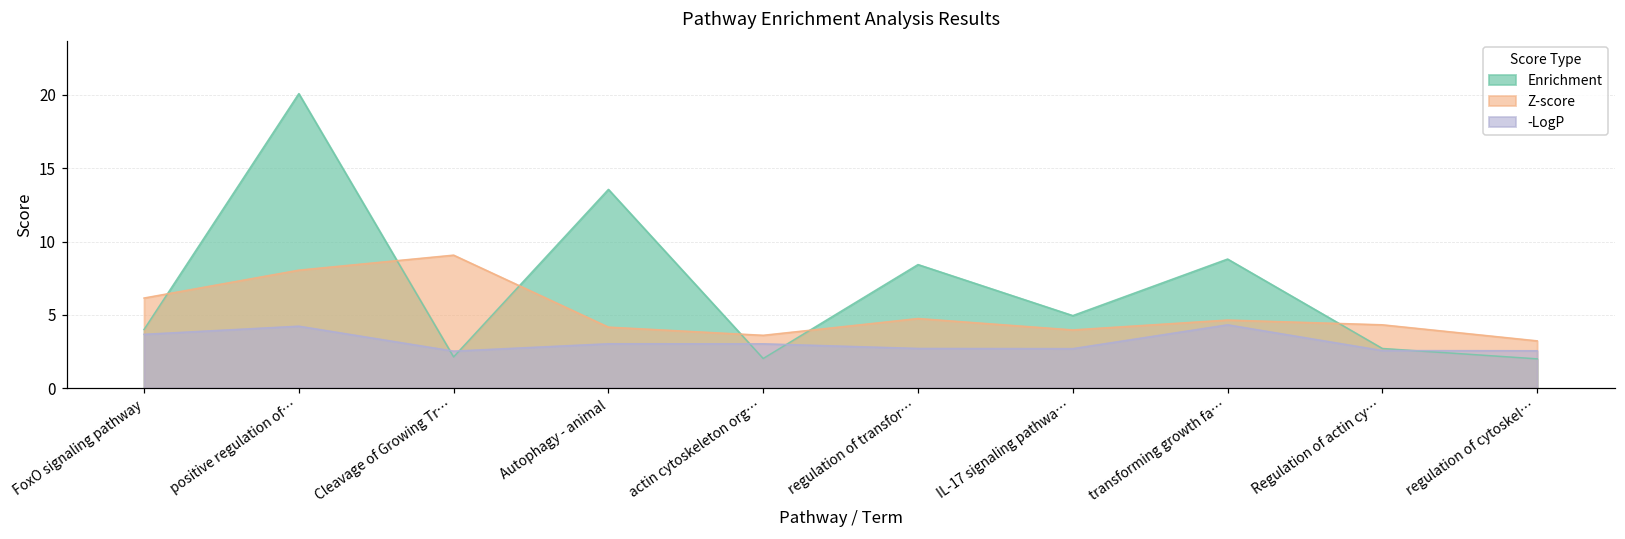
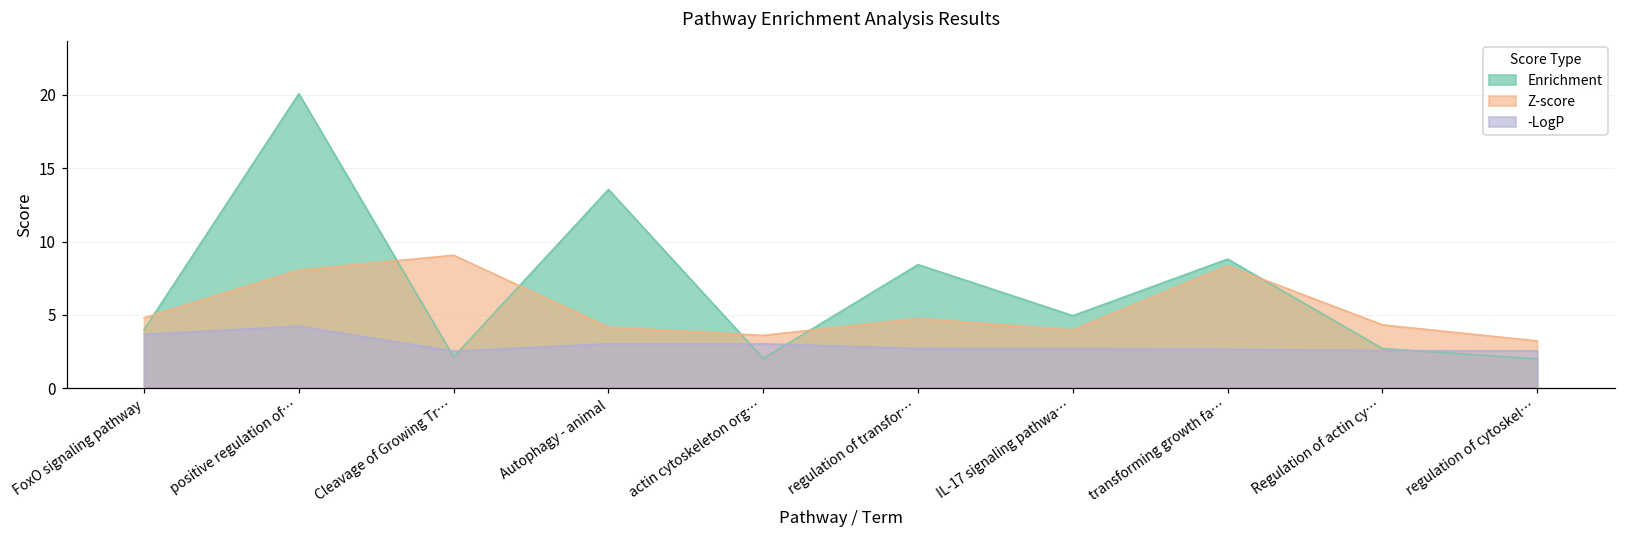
  {
    "Enrichment": {
      "FoxO signaling pathway": 4.0,
      "positive regulation of…": 20.1,
      "Cleavage of Growing Tr…": 2.1,
      "Autophagy - animal": 13.6,
      "actin cytoskeleton org…": 2.0,
      "regulation of transfor…": 8.4,
      "IL-17 signaling pathwa…": 4.9,
      "transforming growth fa…": 8.8,
      "regulation of cytoskel…": 2.0
    },
    "Z-score": {
-     "FoxO signaling pathway": 6.1,
+     "FoxO signaling pathway": 4.8,
      "positive regulation of…": 8.1,
      "Cleavage of Growing Tr…": 9.1,
      "Autophagy - animal": 4.2,
      "actin cytoskeleton org…": 3.6,
      "regulation of transfor…": 4.7,
      "IL-17 signaling pathwa…": 4.0,
-     "transforming growth fa…": 4.6,
+     "transforming growth fa…": 8.3,
      "Regulation of actin cy…": 4.3,
      "regulation of cytoskel…": 3.2
    },
    "-LogP": {
      "FoxO signaling pathway": 3.7,
      "positive regulation of…": 4.2,
      "Cleavage of Growing Tr…": 2.5,
      "Autophagy - animal": 3.0,
      "actin cytoskeleton org…": 3.0,
      "regulation of transfor…": 2.7,
      "IL-17 signaling pathwa…": 2.7,
-     "transforming growth fa…": 4.3,
+     "transforming growth fa…": 2.7,
      "regulation of cytoskel…": 2.6
    }
  }
